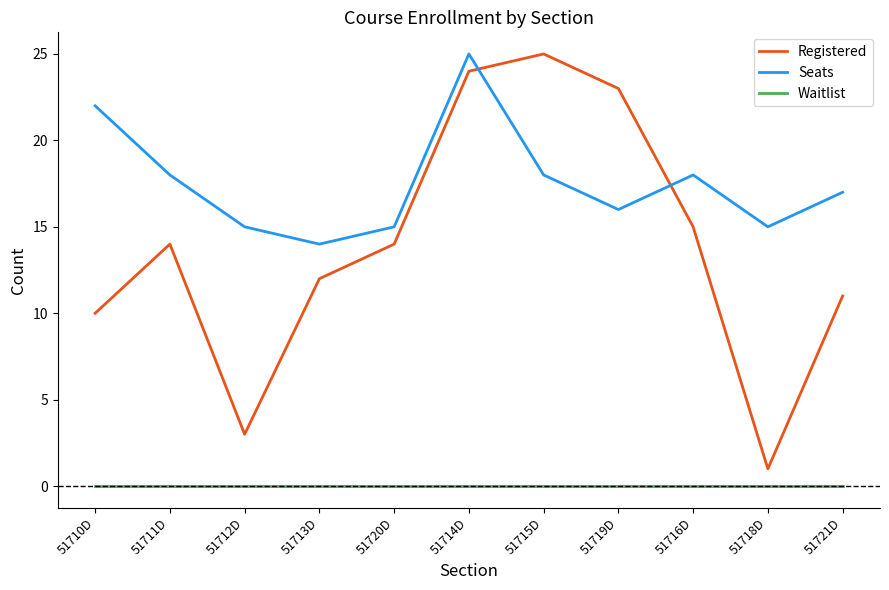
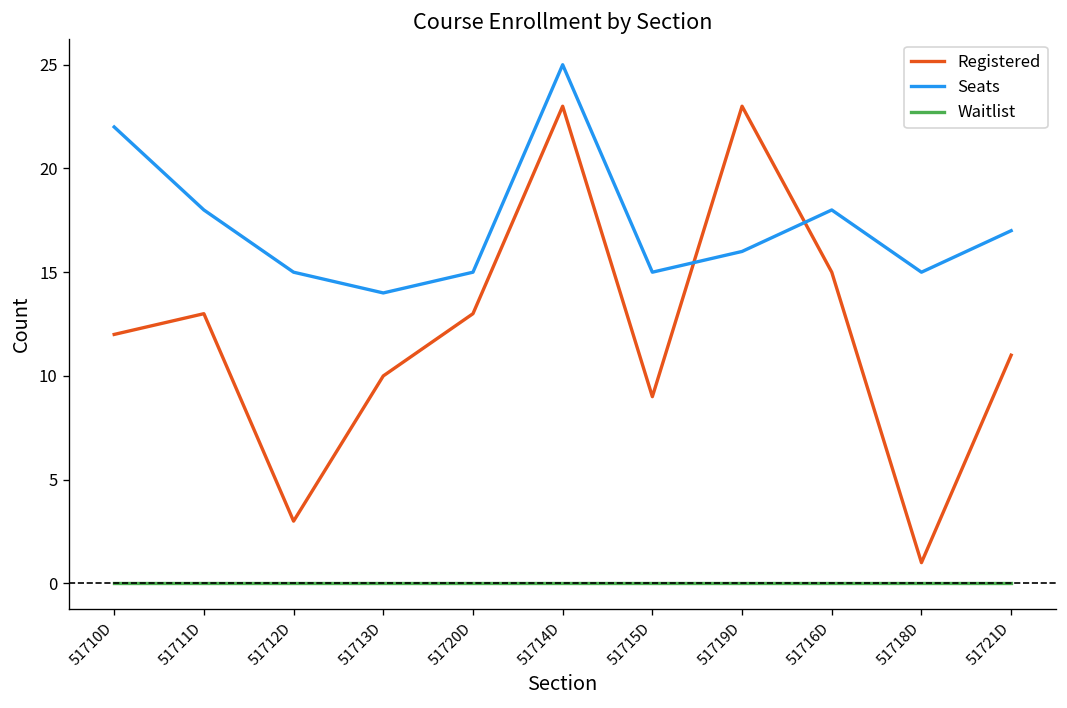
  {
    "Registered": {
-     "51710D": 10,
-     "51711D": 14,
+     "51710D": 12,
+     "51711D": 13,
      "51712D": 3,
-     "51713D": 12,
-     "51720D": 14,
-     "51714D": 24,
-     "51715D": 25,
+     "51713D": 10,
+     "51720D": 13,
+     "51714D": 23,
+     "51715D": 9,
      "51719D": 23,
      "51716D": 15,
      "51718D": 1,
      "51721D": 11
    },
    "Seats": {
      "51710D": 22,
      "51711D": 18,
      "51712D": 15,
      "51713D": 14,
      "51720D": 15,
      "51714D": 25,
-     "51715D": 18,
+     "51715D": 15,
      "51719D": 16,
      "51716D": 18,
      "51718D": 15,
      "51721D": 17
    },
    "Waitlist": {
      "51710D": 0,
      "51711D": 0,
      "51712D": 0,
      "51713D": 0,
      "51720D": 0,
      "51714D": 0,
      "51715D": 0,
      "51719D": 0,
      "51716D": 0,
      "51718D": 0,
      "51721D": 0
    }
  }
